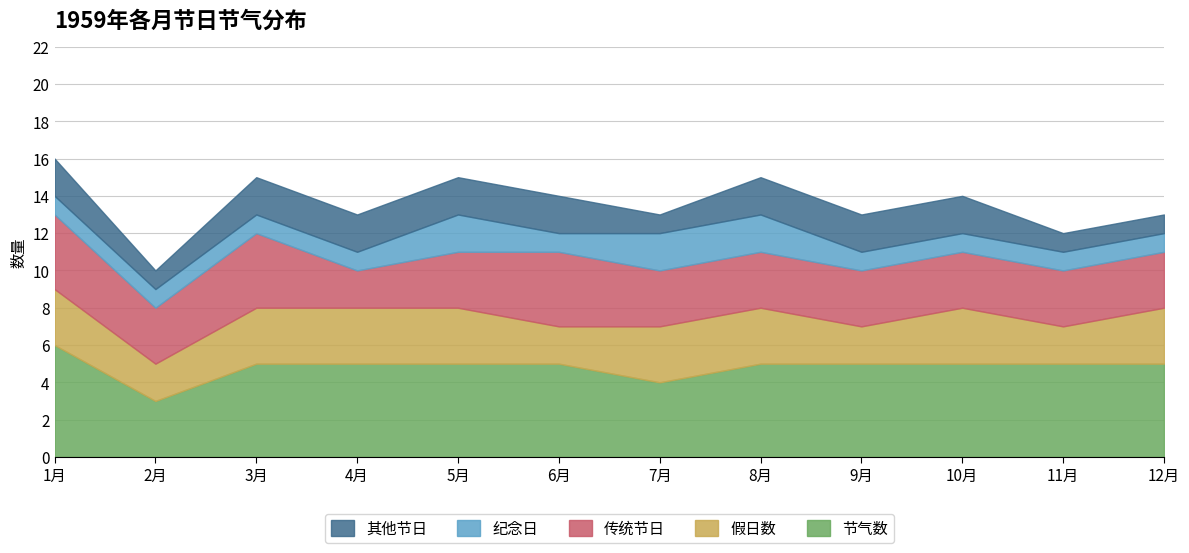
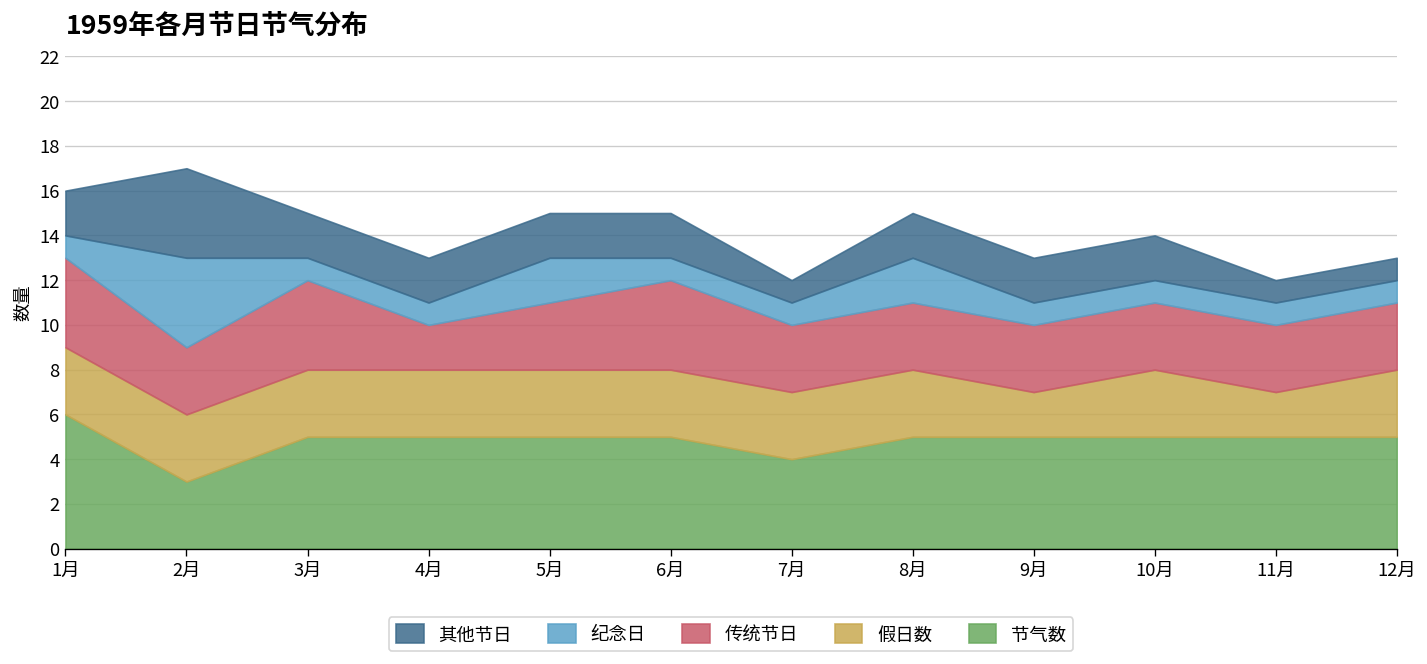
  {
    "节气数": {
      "1月": 6,
      "2月": 3,
      "3月": 5,
      "4月": 5,
      "5月": 5,
      "6月": 5,
      "7月": 4,
      "8月": 5,
      "9月": 5,
      "10月": 5,
      "11月": 5,
      "12月": 5
    },
    "假日数": {
      "1月": 3,
-     "2月": 2,
+     "2月": 3,
      "3月": 3,
      "4月": 3,
      "5月": 3,
-     "6月": 2,
+     "6月": 3,
      "7月": 3,
      "8月": 3,
      "9月": 2,
      "10月": 3,
      "11月": 2,
      "12月": 3
    },
    "传统节日": {
      "1月": 4,
      "2月": 3,
      "3月": 4,
      "4月": 2,
      "5月": 3,
      "6月": 4,
      "7月": 3,
      "8月": 3,
      "9月": 3,
      "10月": 3,
      "11月": 3,
      "12月": 3
    },
    "纪念日": {
      "1月": 1,
-     "2月": 1,
+     "2月": 4,
      "3月": 1,
      "4月": 1,
      "5月": 2,
      "6月": 1,
-     "7月": 2,
+     "7月": 1,
      "8月": 2,
      "9月": 1,
      "10月": 1,
      "11月": 1,
      "12月": 1
    },
    "其他节日": {
      "1月": 2,
-     "2月": 1,
+     "2月": 4,
      "3月": 2,
      "4月": 2,
      "5月": 2,
      "6月": 2,
      "7月": 1,
      "8月": 2,
      "9月": 2,
      "10月": 2,
      "11月": 1,
      "12月": 1
    }
  }
